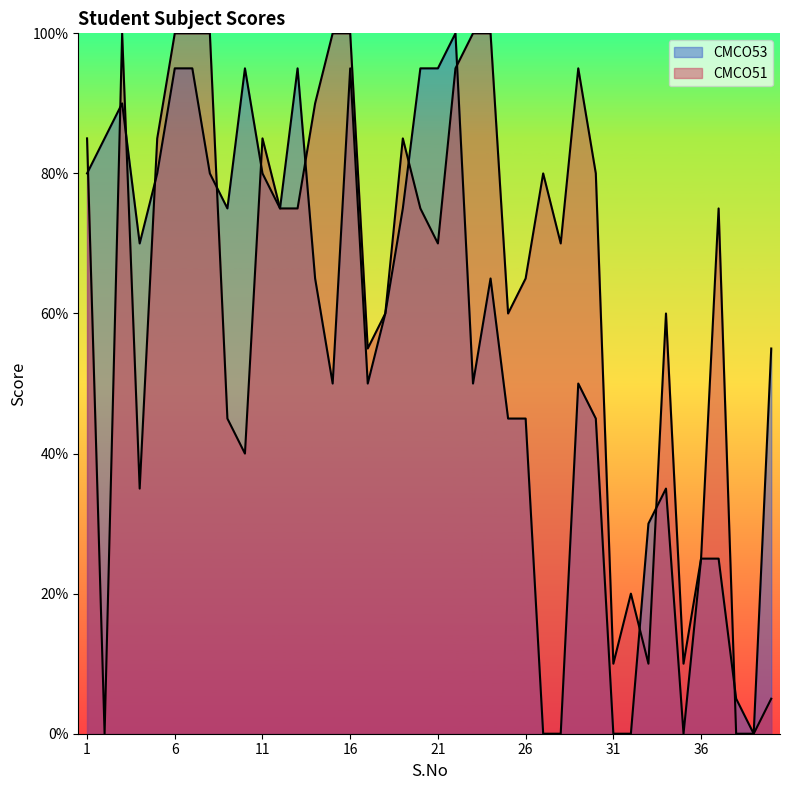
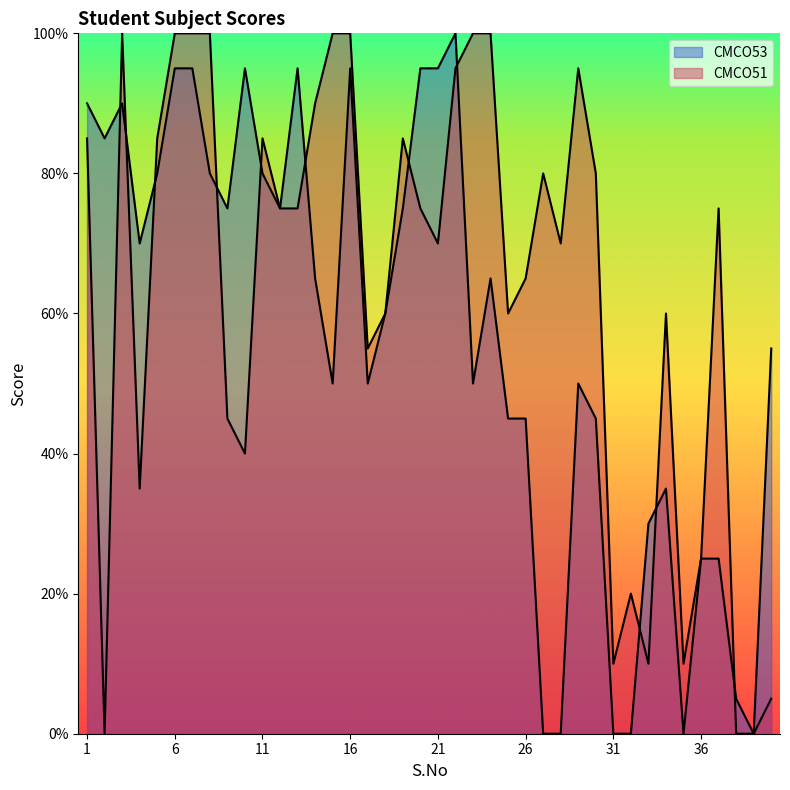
  {
    "CMCO53": {
-     "1": "80%",
+     "1": "90%",
      "6": "95%",
      "11": "80%",
      "16": "95%",
      "21": "95%",
      "26": "45%",
      "31": "0%"
    },
    "CMCO51": {
      "1": "85%",
      "6": "100%",
      "11": "85%",
      "16": "100%",
      "21": "70%",
      "26": "65%",
      "31": "10%"
    }
  }
